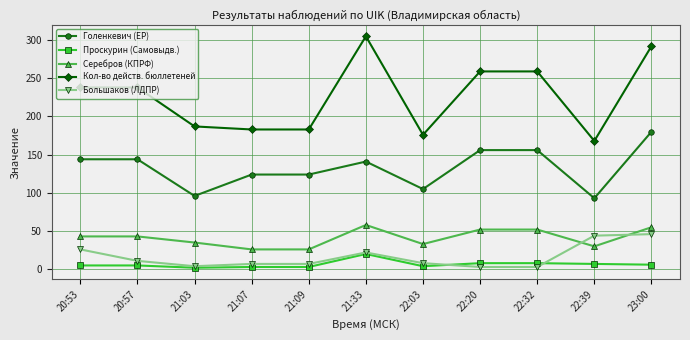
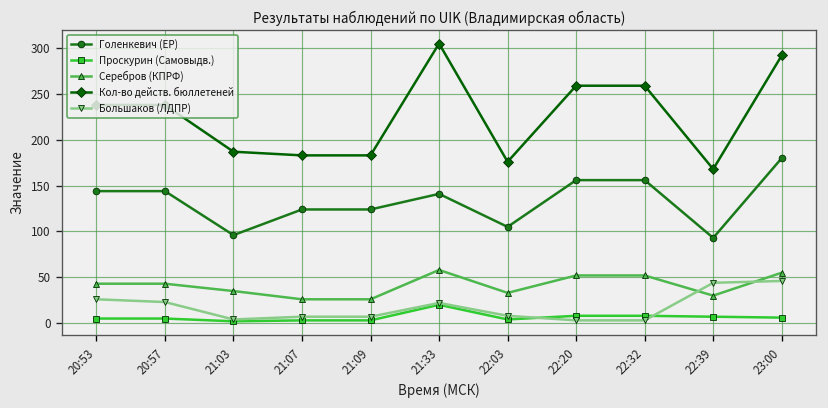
  {
    "Большаков (ЛДПР)": {
      "20:53": 30,
-     "20:57": 10,
+     "20:57": 20,
      "21:07": 10,
      "21:09": 10,
      "22:03": 10,
      "22:20": 0,
      "22:32": 0,
      "22:39": 40,
      "23:00": 50
    }
  }
